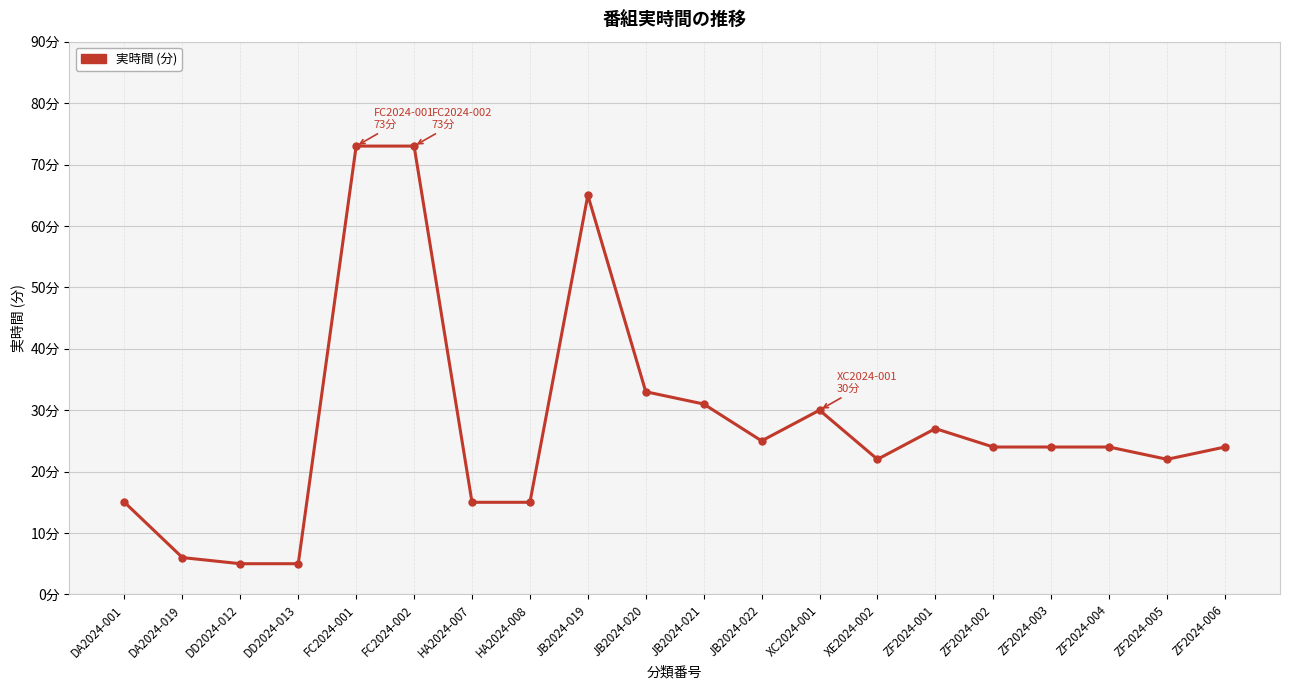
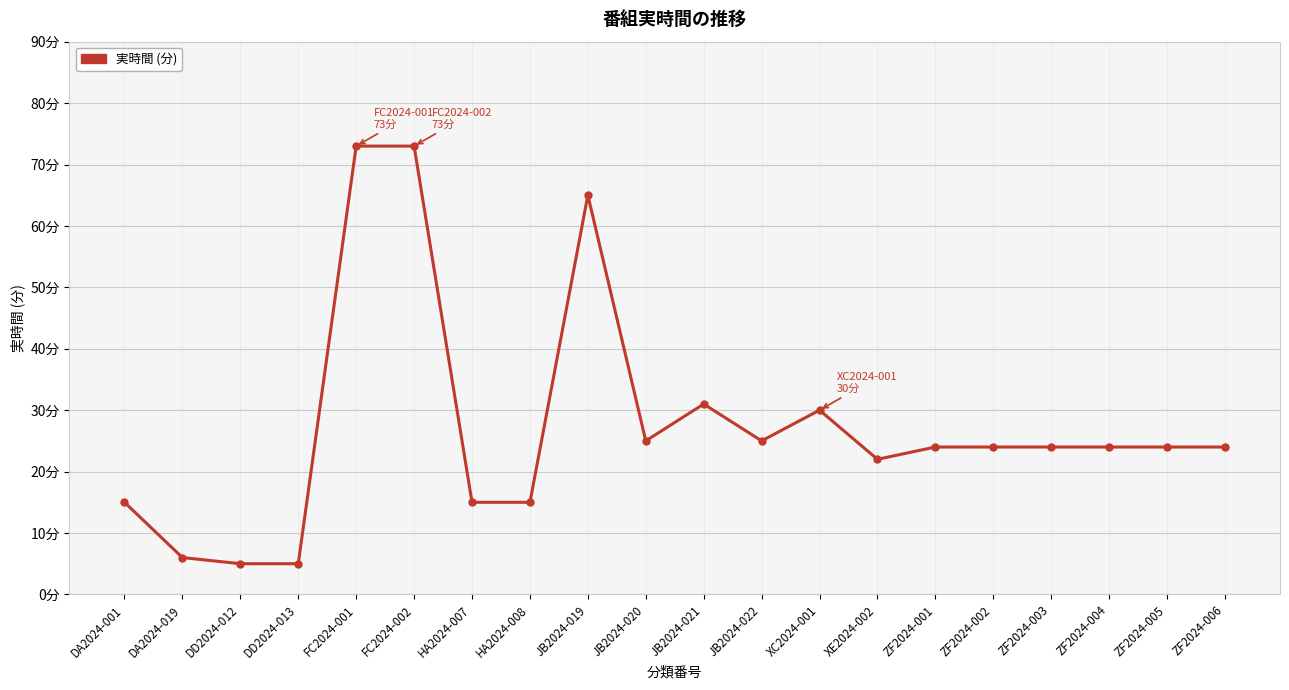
  {
    "DA2024-001": "15分",
    "DA2024-019": "6分",
    "DD2024-012": "5分",
    "DD2024-013": "5分",
    "FC2024-001": "73分",
    "HA2024-007": "15分",
    "HA2024-008": "15分",
    "JB2024-019": "65分",
-   "JB2024-020": "33分",
+   "JB2024-020": "25分",
    "JB2024-021": "31分",
    "JB2024-022": "25分",
    "XE2024-002": "22分",
-   "ZF2024-001": "27分",
+   "ZF2024-001": "24分",
    "ZF2024-002": "24分",
    "ZF2024-003": "24分",
    "ZF2024-004": "24分",
-   "ZF2024-005": "22分",
+   "ZF2024-005": "24分",
    "ZF2024-006": "24分"
  }
